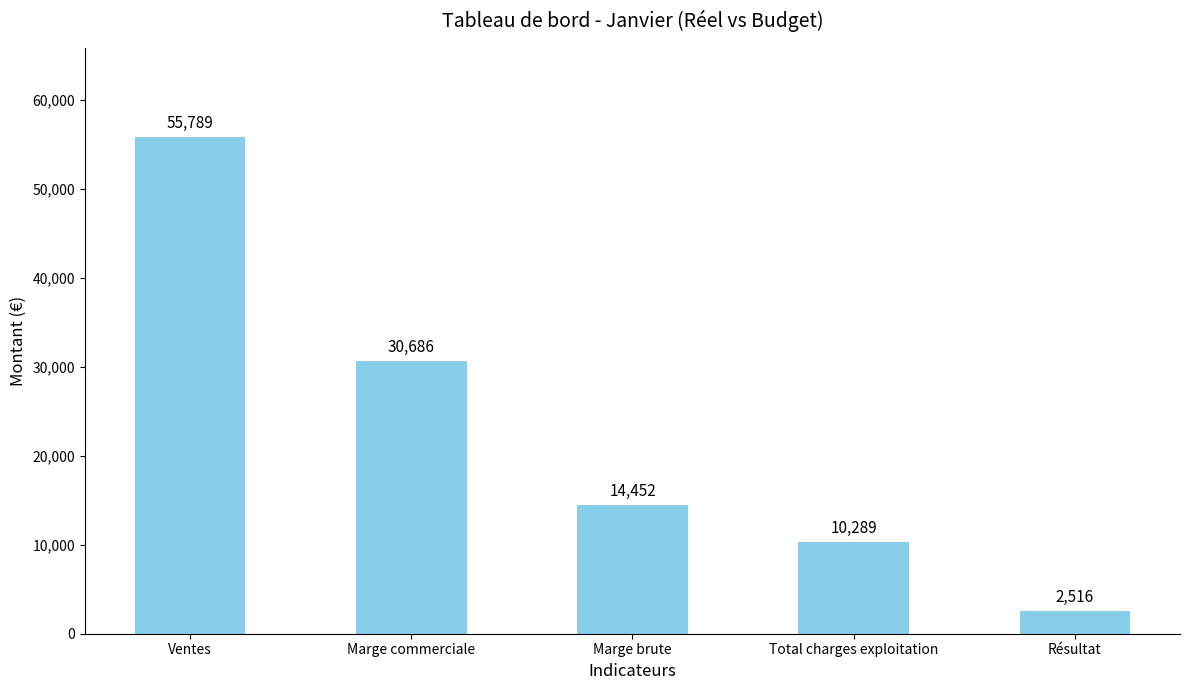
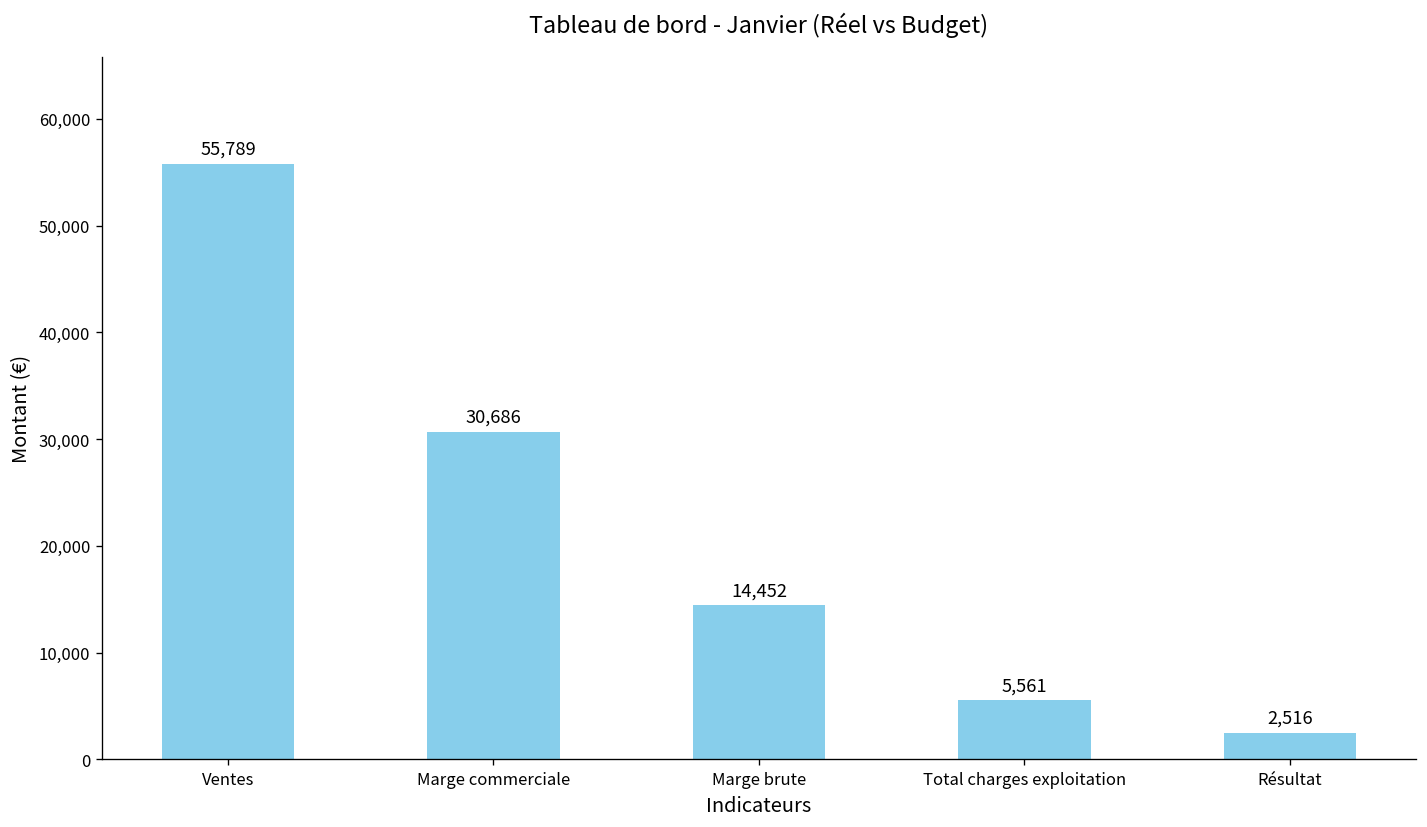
  {
    "Ventes": "55,789",
    "Marge commerciale": "30,686",
    "Marge brute": "14,452",
-   "Total charges exploitation": "10,289",
+   "Total charges exploitation": "5,561",
    "Résultat": "2,516"
  }
